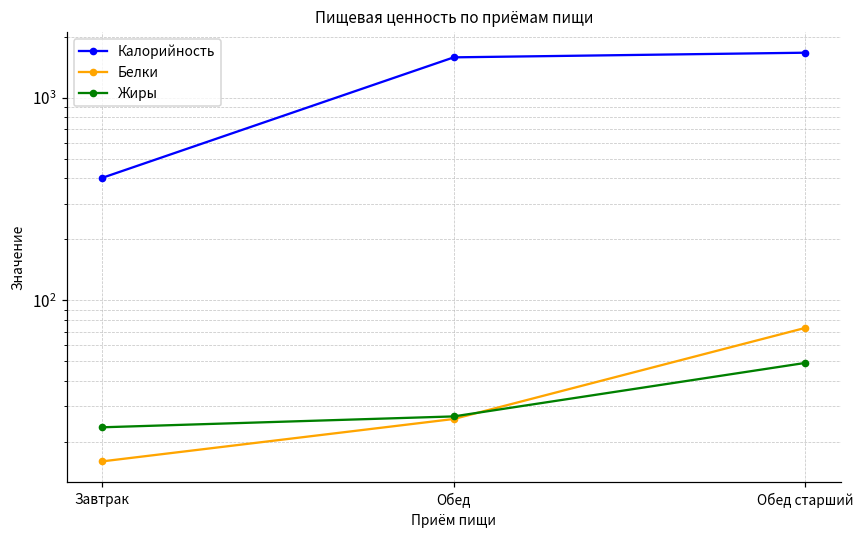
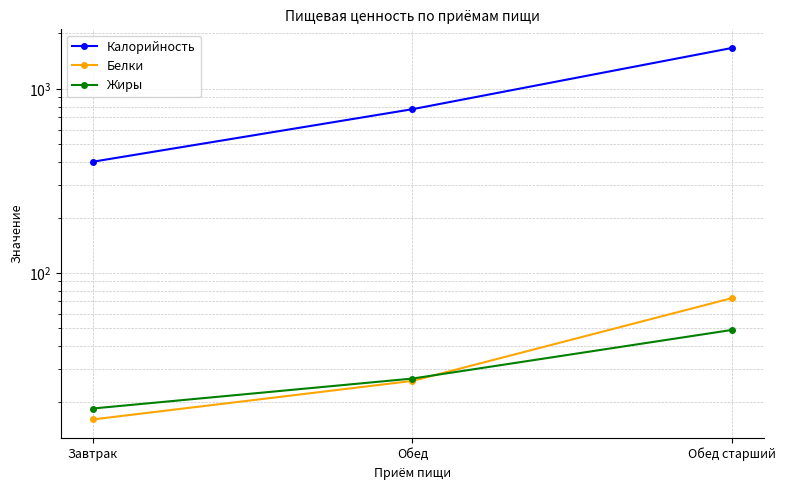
  {
    "Калорийность": {
      "Завтрак": 400,
-     "Обед": 1600,
+     "Обед": 780,
      "Обед старший": 1700
    },
    "Белки": {
      "Завтрак": 16,
      "Обед старший": 73
    },
    "Жиры": {
-     "Завтрак": 24,
+     "Завтрак": 18,
      "Обед старший": 49
    }
  }
